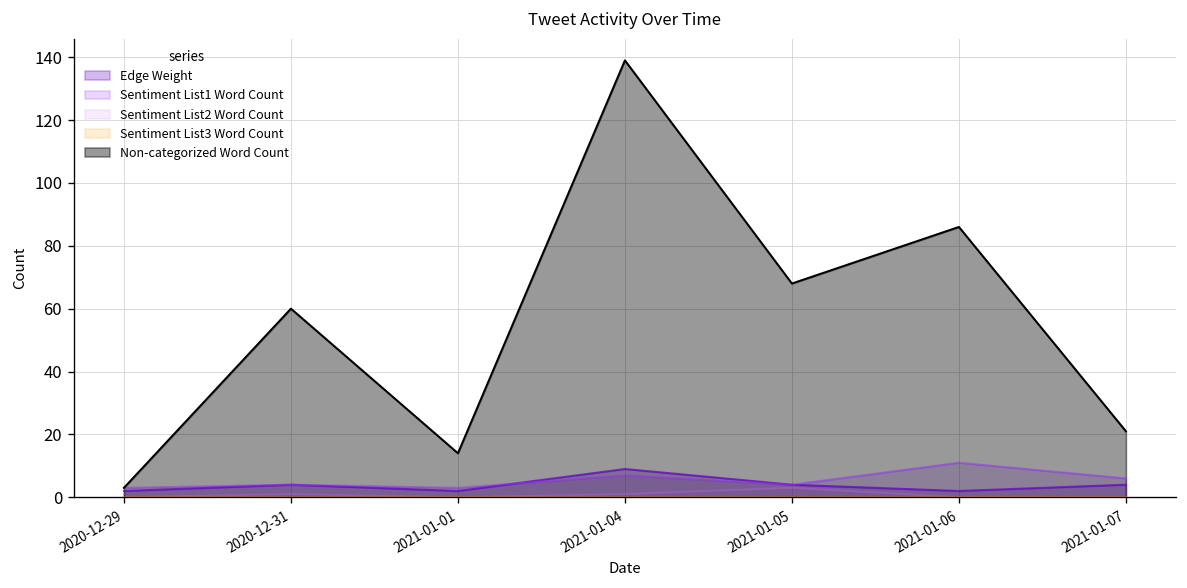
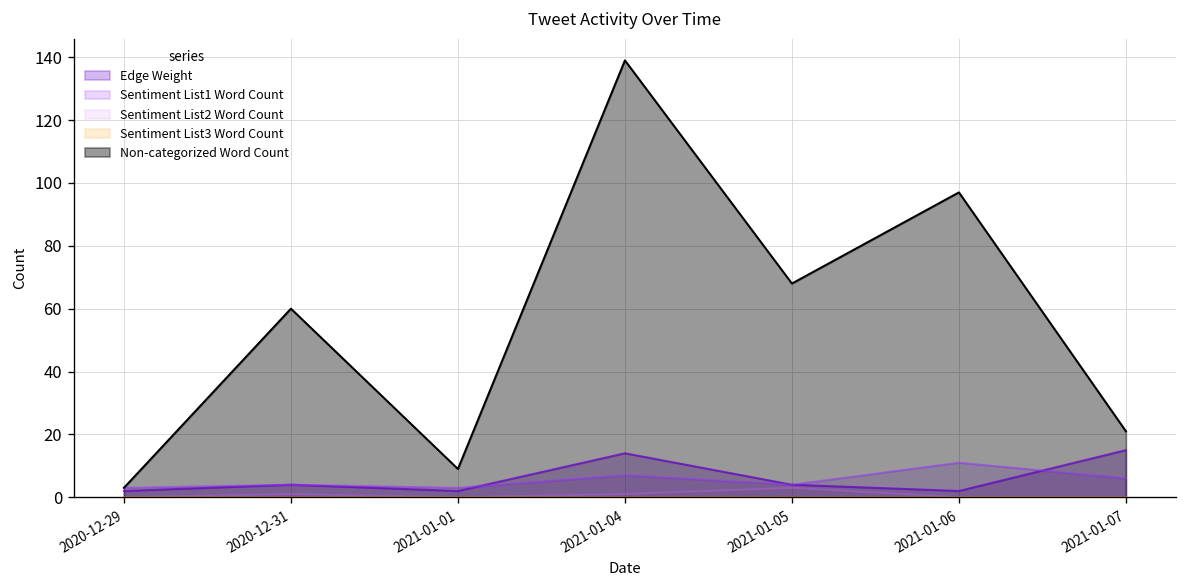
  {
    "Edge Weight": {
      "2020-12-29": 2,
      "2021-01-01": 2,
-     "2021-01-04": 9,
+     "2021-01-04": 14,
      "2021-01-06": 2,
-     "2021-01-07": 4
+     "2021-01-07": 15
    },
    "Sentiment List3 Word Count": {
      "2020-12-31": 0,
      "2021-01-04": 0,
      "2021-01-05": 0
    },
    "Non-categorized Word Count": {
      "2020-12-31": 60,
-     "2021-01-01": 14,
+     "2021-01-01": 9,
      "2021-01-04": 139,
      "2021-01-05": 68,
-     "2021-01-06": 86,
+     "2021-01-06": 97,
      "2021-01-07": 21
    }
  }
